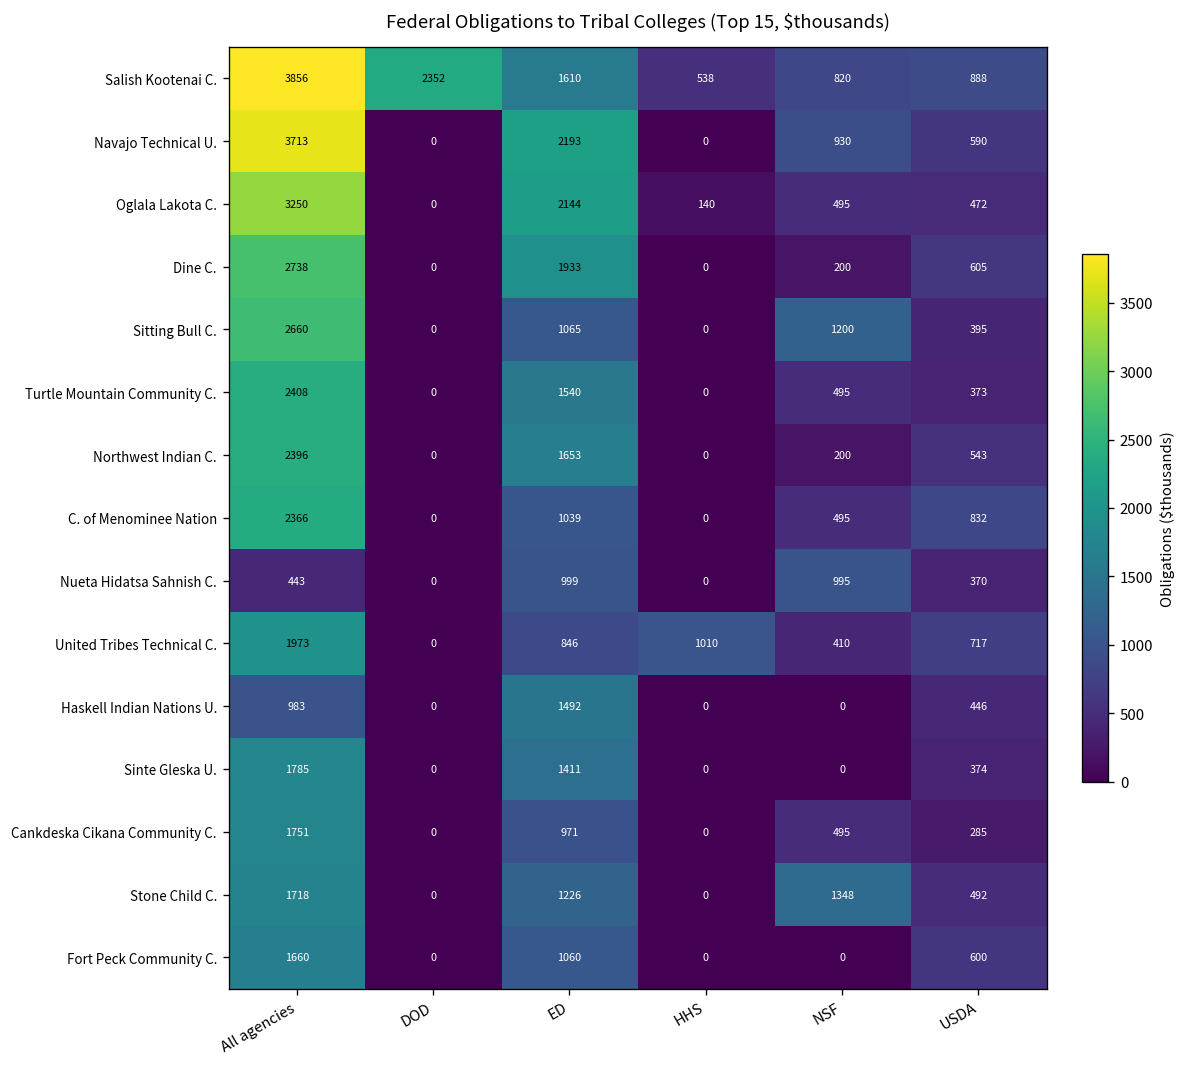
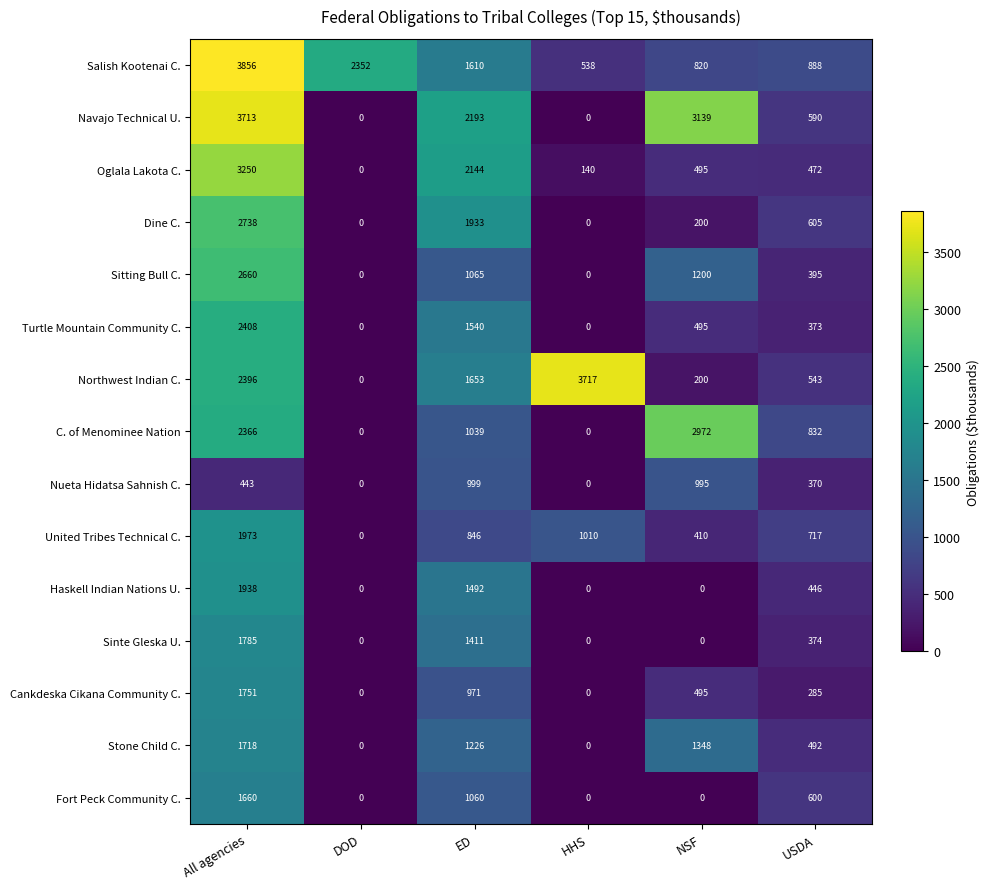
  {
    "Salish Kootenai C.": {
      "All agencies": 3856,
      "DOD": 2352,
      "ED": 1610,
      "HHS": 538,
      "NSF": 820,
      "USDA": 888
    },
    "Navajo Technical U.": {
      "All agencies": 3713,
      "DOD": 0,
      "ED": 2193,
      "HHS": 0,
-     "NSF": 930,
+     "NSF": 3139,
      "USDA": 590
    },
    "Oglala Lakota C.": {
      "All agencies": 3250,
      "DOD": 0,
      "ED": 2144,
      "HHS": 140,
      "NSF": 495,
      "USDA": 472
    },
    "Dine C.": {
      "All agencies": 2738,
      "DOD": 0,
      "ED": 1933,
      "HHS": 0,
      "NSF": 200,
      "USDA": 605
    },
    "Sitting Bull C.": {
      "All agencies": 2660,
      "DOD": 0,
      "ED": 1065,
      "HHS": 0,
      "NSF": 1200,
      "USDA": 395
    },
    "Turtle Mountain Community C.": {
      "All agencies": 2408,
      "DOD": 0,
      "ED": 1540,
      "HHS": 0,
      "NSF": 495,
      "USDA": 373
    },
    "Northwest Indian C.": {
      "All agencies": 2396,
      "DOD": 0,
      "ED": 1653,
-     "HHS": 0,
+     "HHS": 3717,
      "NSF": 200,
      "USDA": 543
    },
    "C. of Menominee Nation": {
      "All agencies": 2366,
      "DOD": 0,
      "ED": 1039,
      "HHS": 0,
-     "NSF": 495,
+     "NSF": 2972,
      "USDA": 832
    },
    "Nueta Hidatsa Sahnish C.": {
      "All agencies": 443,
      "DOD": 0,
      "ED": 999,
      "HHS": 0,
      "NSF": 995,
      "USDA": 370
    },
    "United Tribes Technical C.": {
      "All agencies": 1973,
      "DOD": 0,
      "ED": 846,
      "HHS": 1010,
      "NSF": 410,
      "USDA": 717
    },
    "Haskell Indian Nations U.": {
-     "All agencies": 983,
+     "All agencies": 1938,
      "DOD": 0,
      "ED": 1492,
      "HHS": 0,
      "NSF": 0,
      "USDA": 446
    },
    "Sinte Gleska U.": {
      "All agencies": 1785,
      "DOD": 0,
      "ED": 1411,
      "HHS": 0,
      "NSF": 0,
      "USDA": 374
    },
    "Cankdeska Cikana Community C.": {
      "All agencies": 1751,
      "DOD": 0,
      "ED": 971,
      "HHS": 0,
      "NSF": 495,
      "USDA": 285
    },
    "Stone Child C.": {
      "All agencies": 1718,
      "DOD": 0,
      "ED": 1226,
      "HHS": 0,
      "NSF": 1348,
      "USDA": 492
    },
    "Fort Peck Community C.": {
      "All agencies": 1660,
      "DOD": 0,
      "ED": 1060,
      "HHS": 0,
      "NSF": 0,
      "USDA": 600
    }
  }
